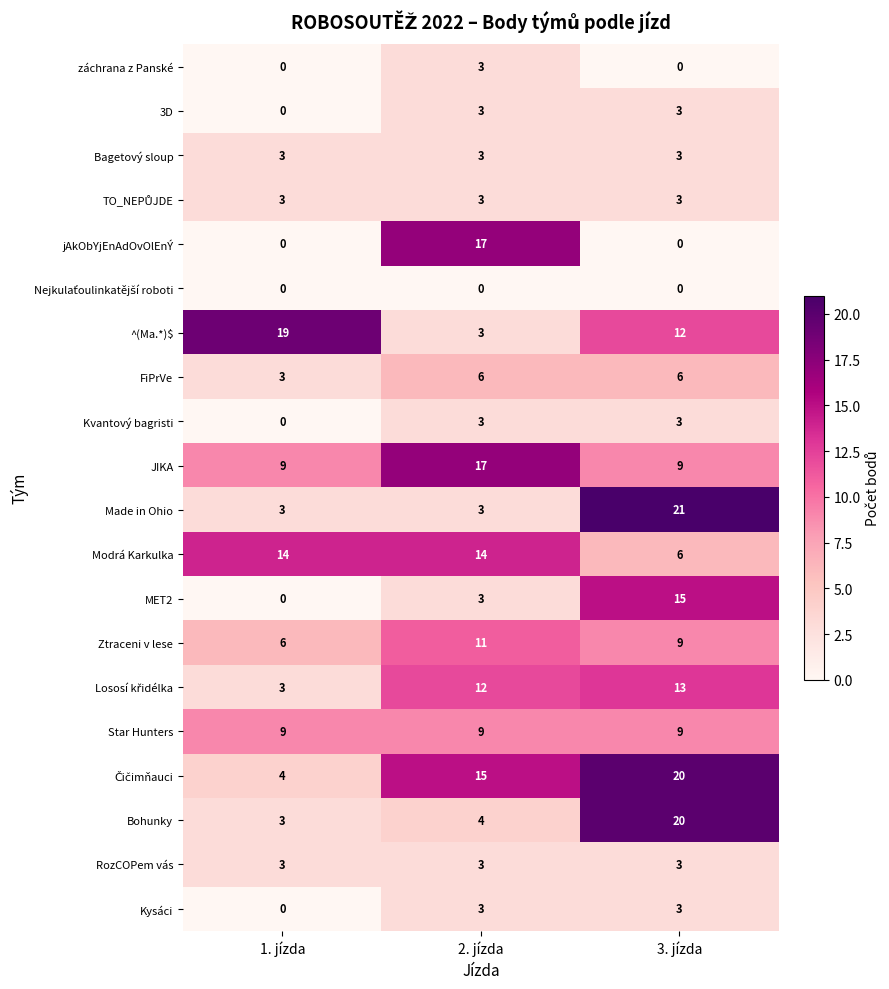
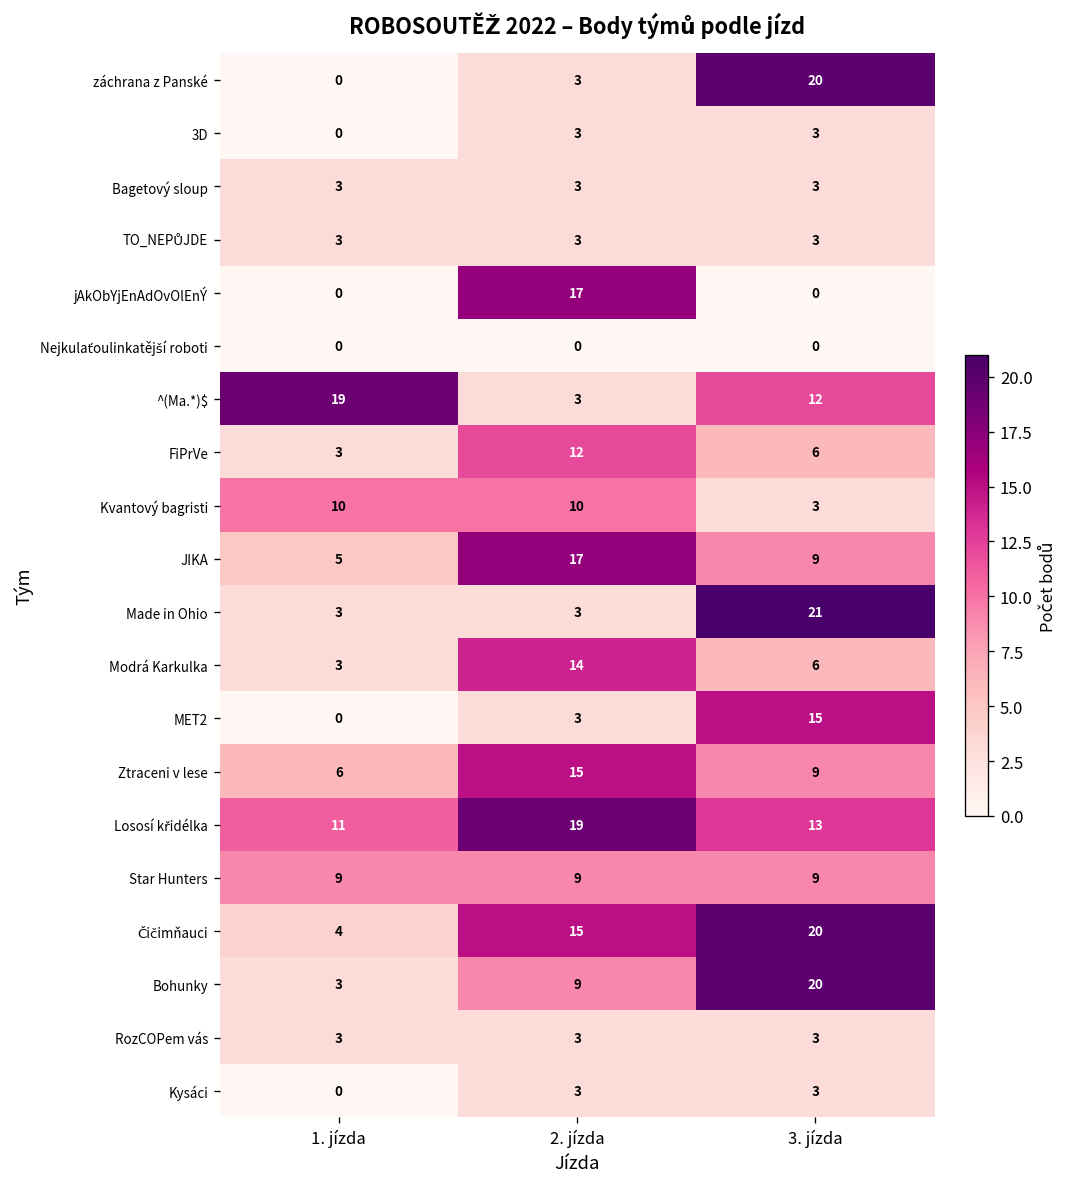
  {
    "záchrana z Panské": {
      "1. jízda": 0,
      "2. jízda": 3,
-     "3. jízda": 0
+     "3. jízda": 20
    },
    "3D": {
      "1. jízda": 0,
      "2. jízda": 3,
      "3. jízda": 3
    },
    "Bagetový sloup": {
      "1. jízda": 3,
      "2. jízda": 3,
      "3. jízda": 3
    },
    "TO_NEPŮJDE": {
      "1. jízda": 3,
      "2. jízda": 3,
      "3. jízda": 3
    },
    "jAkObYjEnAdOvOlEnÝ": {
      "1. jízda": 0,
      "2. jízda": 17,
      "3. jízda": 0
    },
    "Nejkulaťoulinkatější roboti": {
      "1. jízda": 0,
      "2. jízda": 0,
      "3. jízda": 0
    },
    "^(Ma.*)$": {
      "1. jízda": 19,
      "2. jízda": 3,
      "3. jízda": 12
    },
    "FiPrVe": {
      "1. jízda": 3,
-     "2. jízda": 6,
+     "2. jízda": 12,
      "3. jízda": 6
    },
    "Kvantový bagristi": {
-     "1. jízda": 0,
-     "2. jízda": 3,
+     "1. jízda": 10,
+     "2. jízda": 10,
      "3. jízda": 3
    },
    "JIKA": {
-     "1. jízda": 9,
+     "1. jízda": 5,
      "2. jízda": 17,
      "3. jízda": 9
    },
    "Made in Ohio": {
      "1. jízda": 3,
      "2. jízda": 3,
      "3. jízda": 21
    },
    "Modrá Karkulka": {
-     "1. jízda": 14,
+     "1. jízda": 3,
      "2. jízda": 14,
      "3. jízda": 6
    },
    "MET2": {
      "1. jízda": 0,
      "2. jízda": 3,
      "3. jízda": 15
    },
    "Ztraceni v lese": {
      "1. jízda": 6,
-     "2. jízda": 11,
+     "2. jízda": 15,
      "3. jízda": 9
    },
    "Lososí křidélka": {
-     "1. jízda": 3,
-     "2. jízda": 12,
+     "1. jízda": 11,
+     "2. jízda": 19,
      "3. jízda": 13
    },
    "Star Hunters": {
      "1. jízda": 9,
      "2. jízda": 9,
      "3. jízda": 9
    },
    "Čičimňauci": {
      "1. jízda": 4,
      "2. jízda": 15,
      "3. jízda": 20
    },
    "Bohunky": {
      "1. jízda": 3,
-     "2. jízda": 4,
+     "2. jízda": 9,
      "3. jízda": 20
    },
    "RozCOPem vás": {
      "1. jízda": 3,
      "2. jízda": 3,
      "3. jízda": 3
    },
    "Kysáci": {
      "1. jízda": 0,
      "2. jízda": 3,
      "3. jízda": 3
    }
  }
